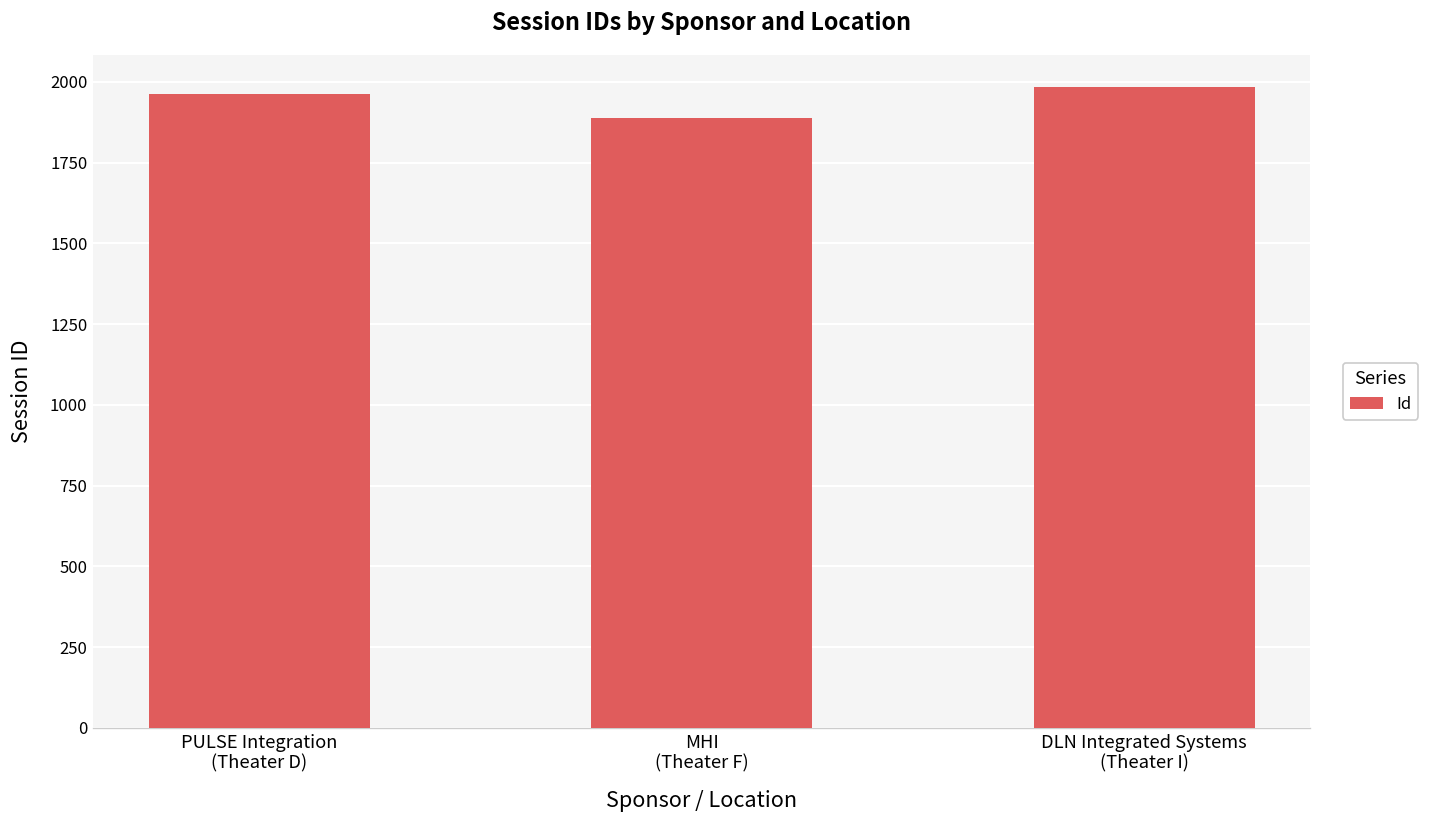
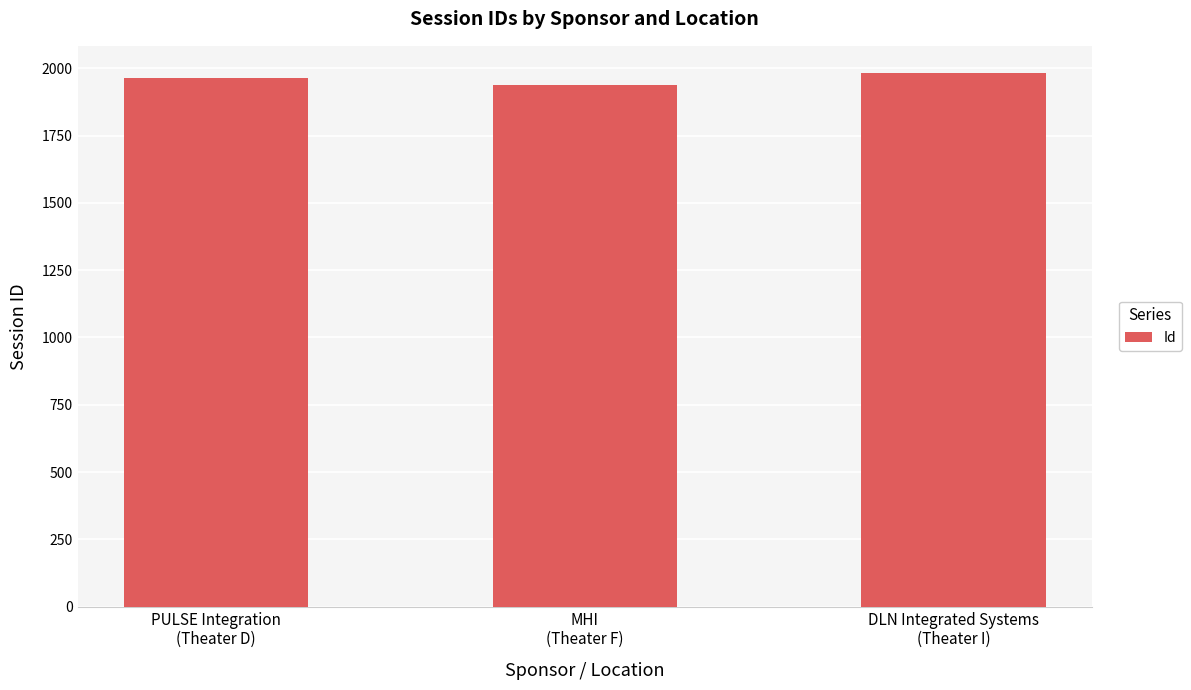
  {
    "PULSE Integration (Theater D)": 1960,
-   "MHI (Theater F)": 1890,
+   "MHI (Theater F)": 1940,
    "DLN Integrated Systems (Theater I)": 1980
  }
